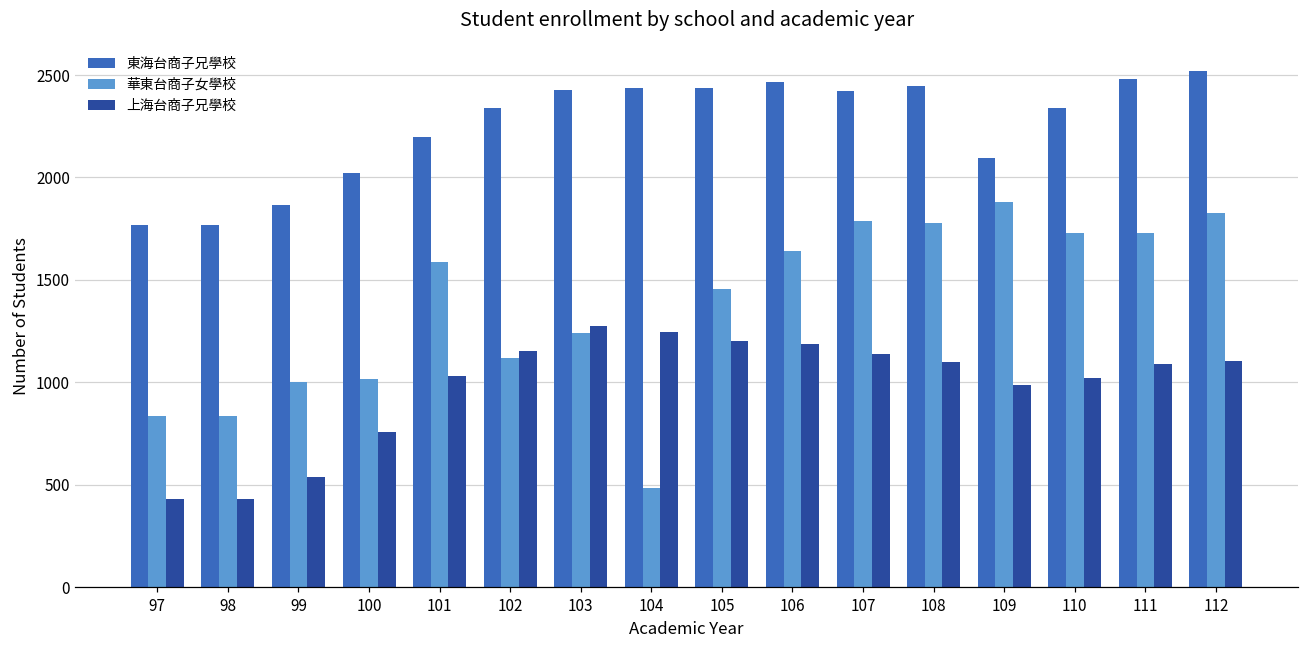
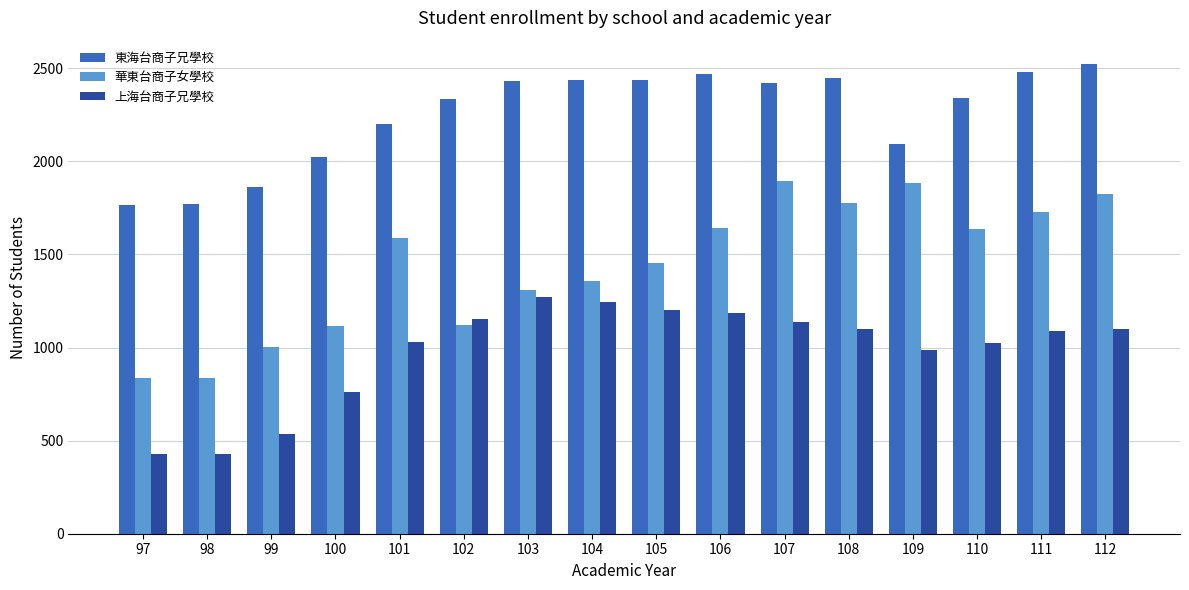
  {
    "華東台商子女學校": {
      "97": 840,
      "98": 840,
      "99": 1000,
-     "100": 1020,
+     "100": 1120,
      "101": 1590,
      "102": 1120,
-     "103": 1240,
-     "104": 480,
+     "103": 1310,
+     "104": 1360,
      "105": 1460,
      "106": 1640,
-     "107": 1790,
+     "107": 1890,
      "108": 1780,
      "109": 1880,
-     "110": 1730,
+     "110": 1640,
      "111": 1730,
      "112": 1830
    }
  }
